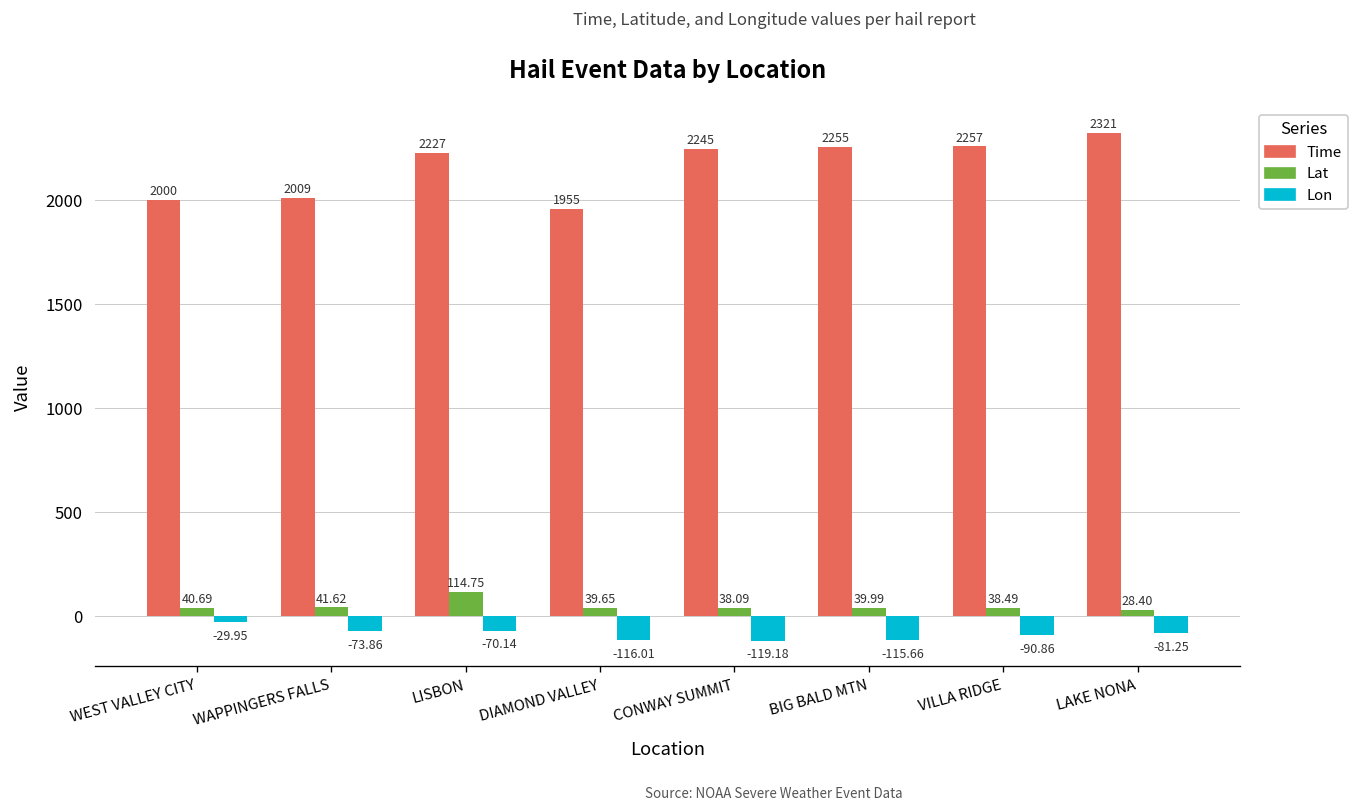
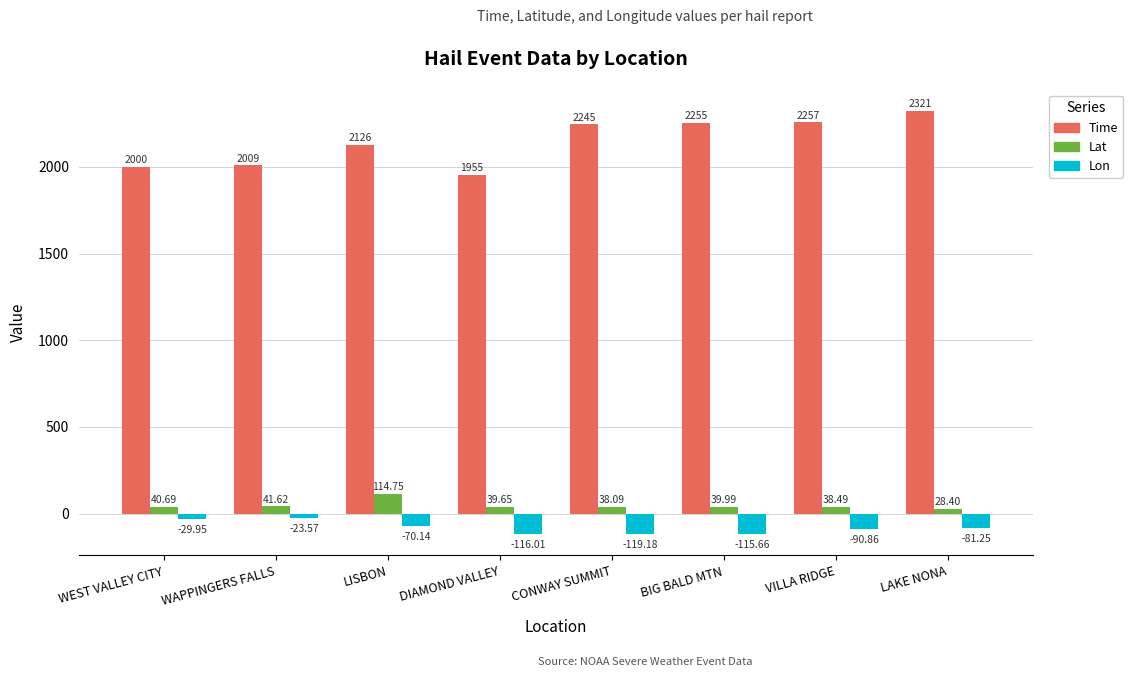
  {
    "Time": {
      "WEST VALLEY CITY": 2000,
      "WAPPINGERS FALLS": 2009,
-     "LISBON": 2227,
+     "LISBON": 2126,
      "DIAMOND VALLEY": 1955,
      "CONWAY SUMMIT": 2245,
      "BIG BALD MTN": 2255,
      "VILLA RIDGE": 2257,
      "LAKE NONA": 2321
    },
    "Lat": {
      "WEST VALLEY CITY": 40.69,
      "WAPPINGERS FALLS": 41.62,
      "LISBON": 114.75,
      "DIAMOND VALLEY": 39.65,
      "CONWAY SUMMIT": 38.09,
      "BIG BALD MTN": 39.99,
      "VILLA RIDGE": 38.49,
      "LAKE NONA": 28.40
    },
    "Lon": {
      "WEST VALLEY CITY": -29.95,
-     "WAPPINGERS FALLS": -73.86,
+     "WAPPINGERS FALLS": -23.57,
      "LISBON": -70.14,
      "DIAMOND VALLEY": -116.01,
      "CONWAY SUMMIT": -119.18,
      "BIG BALD MTN": -115.66,
      "VILLA RIDGE": -90.86,
      "LAKE NONA": -81.25
    }
  }
